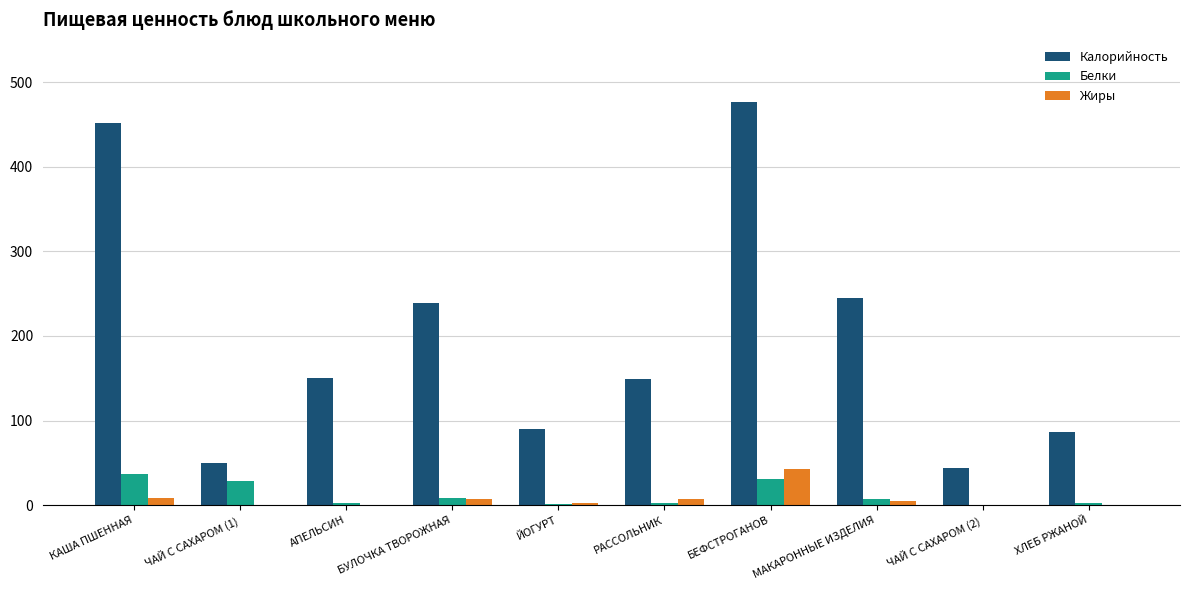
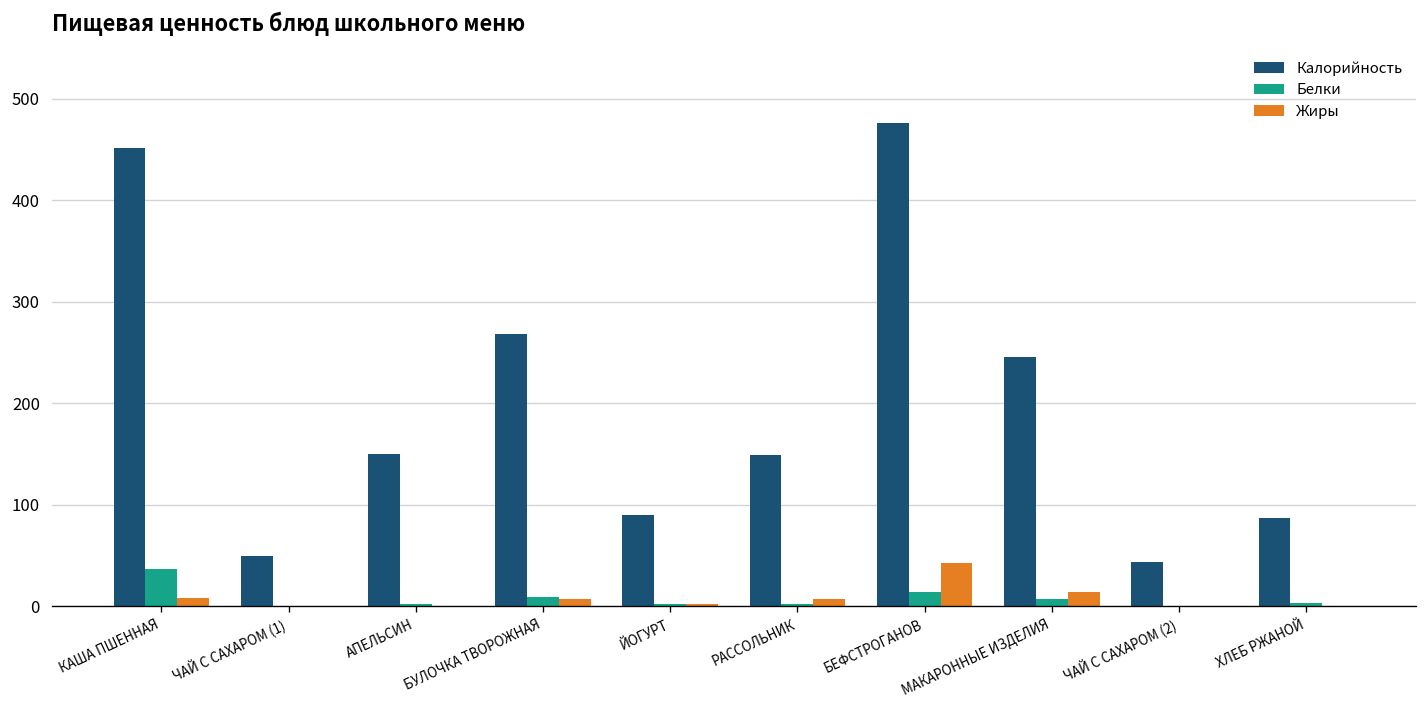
  {
    "Калорийность": {
      "КАША ПШЕННАЯ": 450,
      "ЧАЙ С САХАРОМ (1)": 50,
      "АПЕЛЬСИН": 150,
-     "БУЛОЧКА ТВОРОЖНАЯ": 240,
+     "БУЛОЧКА ТВОРОЖНАЯ": 270,
      "ЙОГУРТ": 90,
      "РАССОЛЬНИК": 150,
      "БЕФСТРОГАНОВ": 480,
      "МАКАРОННЫЕ ИЗДЕЛИЯ": 250,
      "ЧАЙ С САХАРОМ (2)": 40,
      "ХЛЕБ РЖАНОЙ": 90
    },
    "Белки": {
      "КАША ПШЕННАЯ": 40,
-     "ЧАЙ С САХАРОМ (1)": 30,
+     "ЧАЙ С САХАРОМ (1)": 0,
      "БУЛОЧКА ТВОРОЖНАЯ": 10,
-     "БЕФСТРОГАНОВ": 30,
+     "БЕФСТРОГАНОВ": 10,
      "МАКАРОННЫЕ ИЗДЕЛИЯ": 10
    },
    "Жиры": {
      "КАША ПШЕННАЯ": 10,
      "ЧАЙ С САХАРОМ (1)": 0,
      "БУЛОЧКА ТВОРОЖНАЯ": 10,
      "РАССОЛЬНИК": 10,
      "БЕФСТРОГАНОВ": 40,
-     "МАКАРОННЫЕ ИЗДЕЛИЯ": 5,
+     "МАКАРОННЫЕ ИЗДЕЛИЯ": 15,
      "ЧАЙ С САХАРОМ (2)": 0
    }
  }
